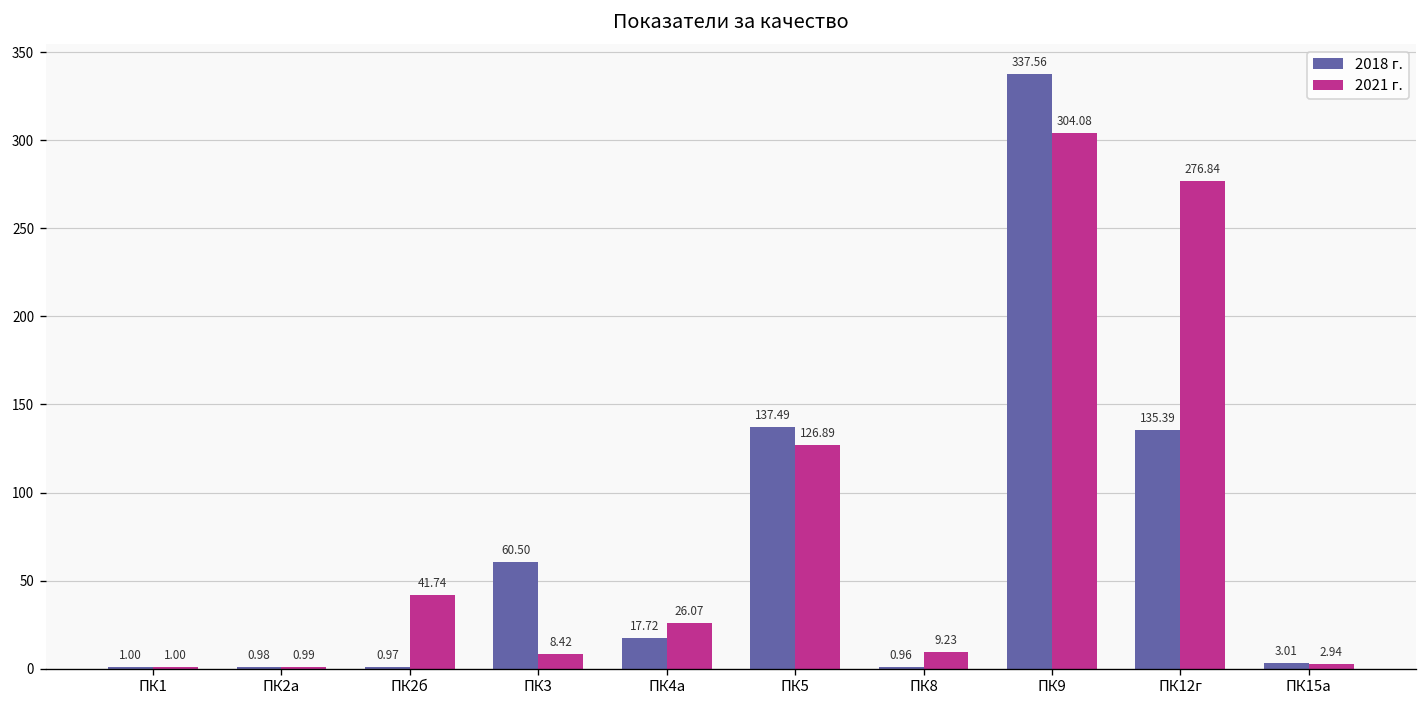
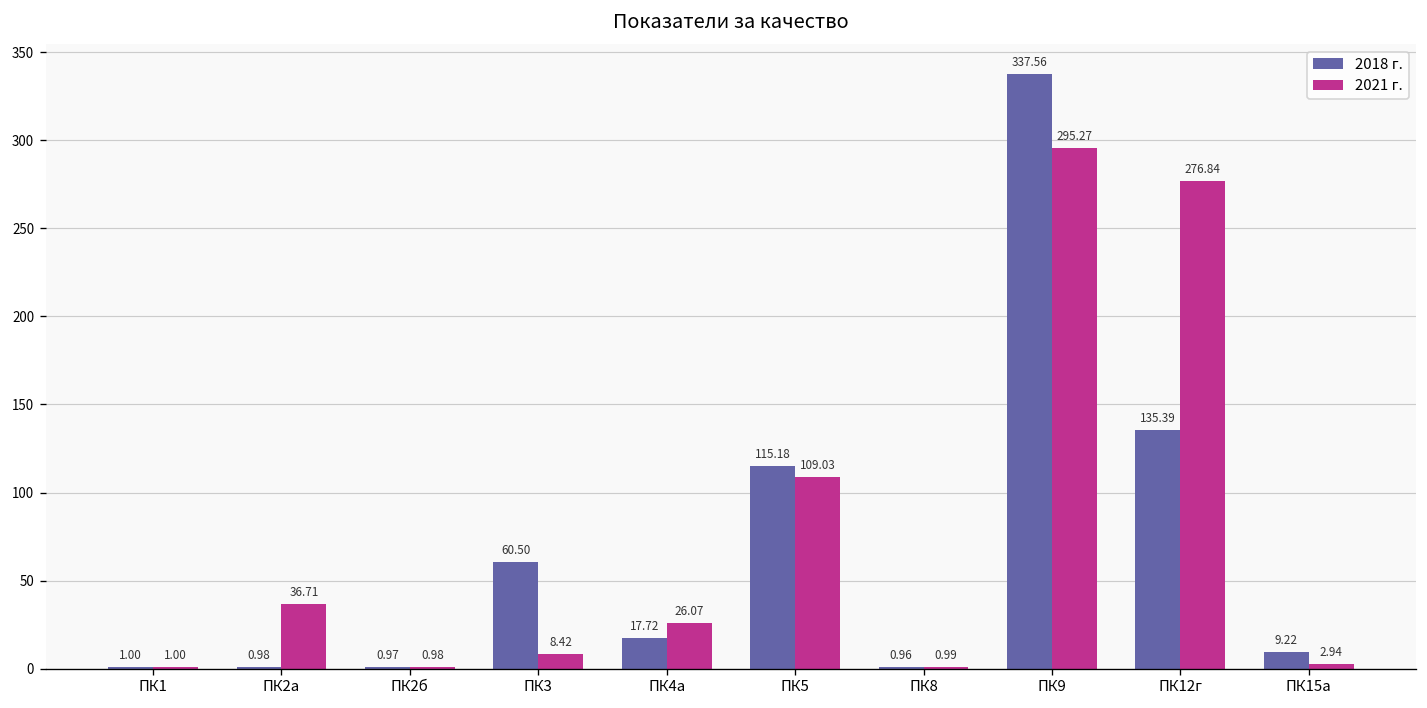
  {
    "2018 г.": {
      "ПК1": 1.00,
      "ПК2а": 0.98,
      "ПК2б": 0.97,
      "ПК3": 60.50,
      "ПК4а": 17.72,
-     "ПК5": 137.49,
+     "ПК5": 115.18,
      "ПК8": 0.96,
      "ПК9": 337.56,
      "ПК12г": 135.39,
-     "ПК15а": 3.01
+     "ПК15а": 9.22
    },
    "2021 г.": {
      "ПК1": 1.00,
-     "ПК2а": 0.99,
-     "ПК2б": 41.74,
+     "ПК2а": 36.71,
+     "ПК2б": 0.98,
      "ПК3": 8.42,
      "ПК4а": 26.07,
-     "ПК5": 126.89,
-     "ПК8": 9.23,
-     "ПК9": 304.08,
+     "ПК5": 109.03,
+     "ПК8": 0.99,
+     "ПК9": 295.27,
      "ПК12г": 276.84,
      "ПК15а": 2.94
    }
  }
